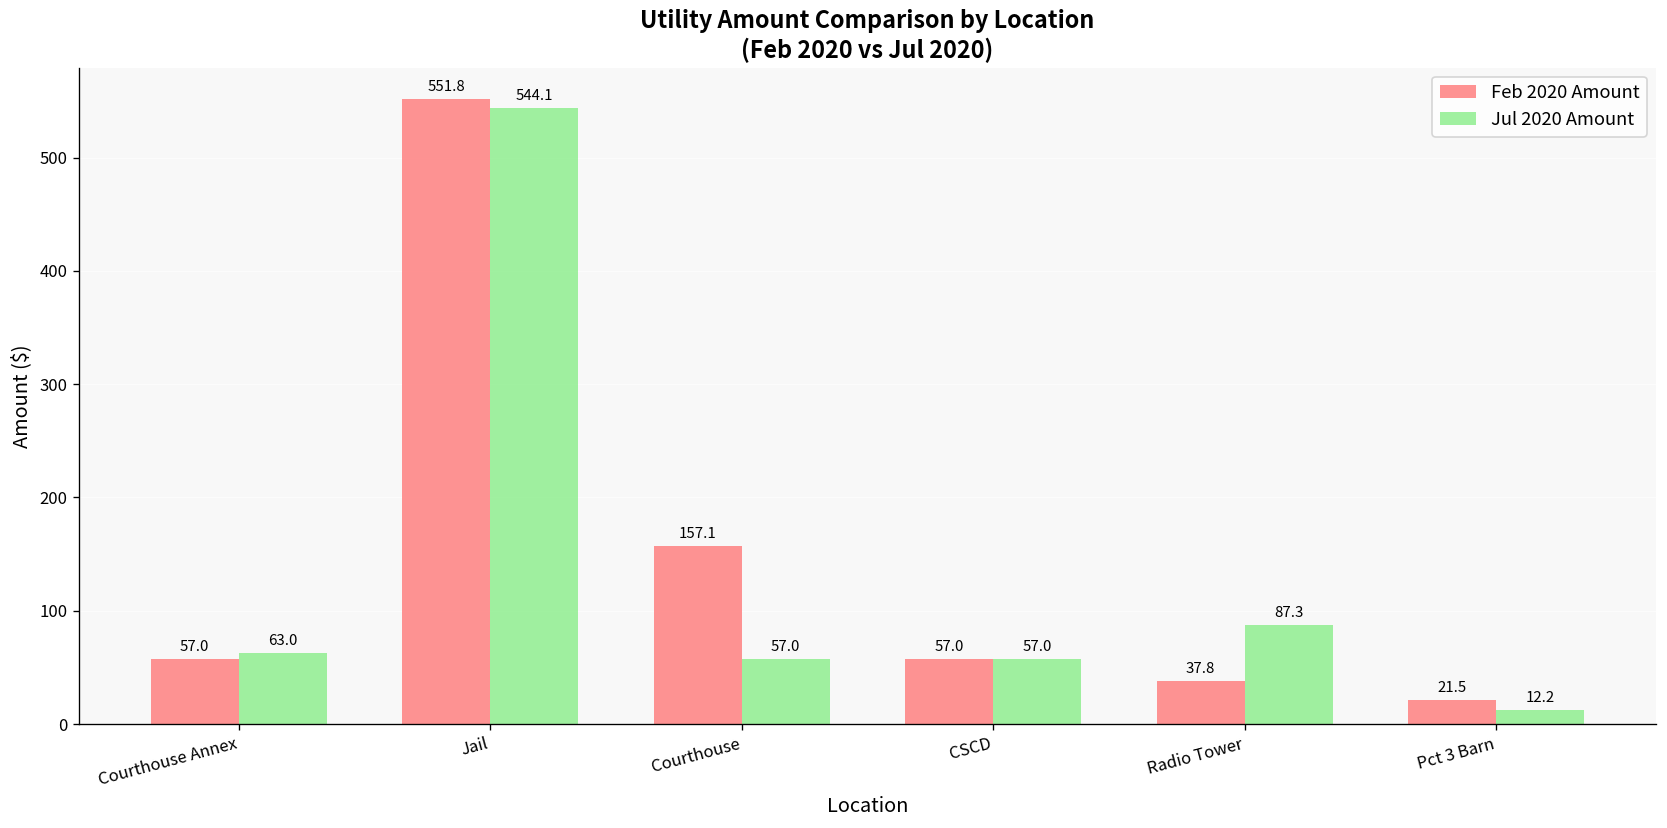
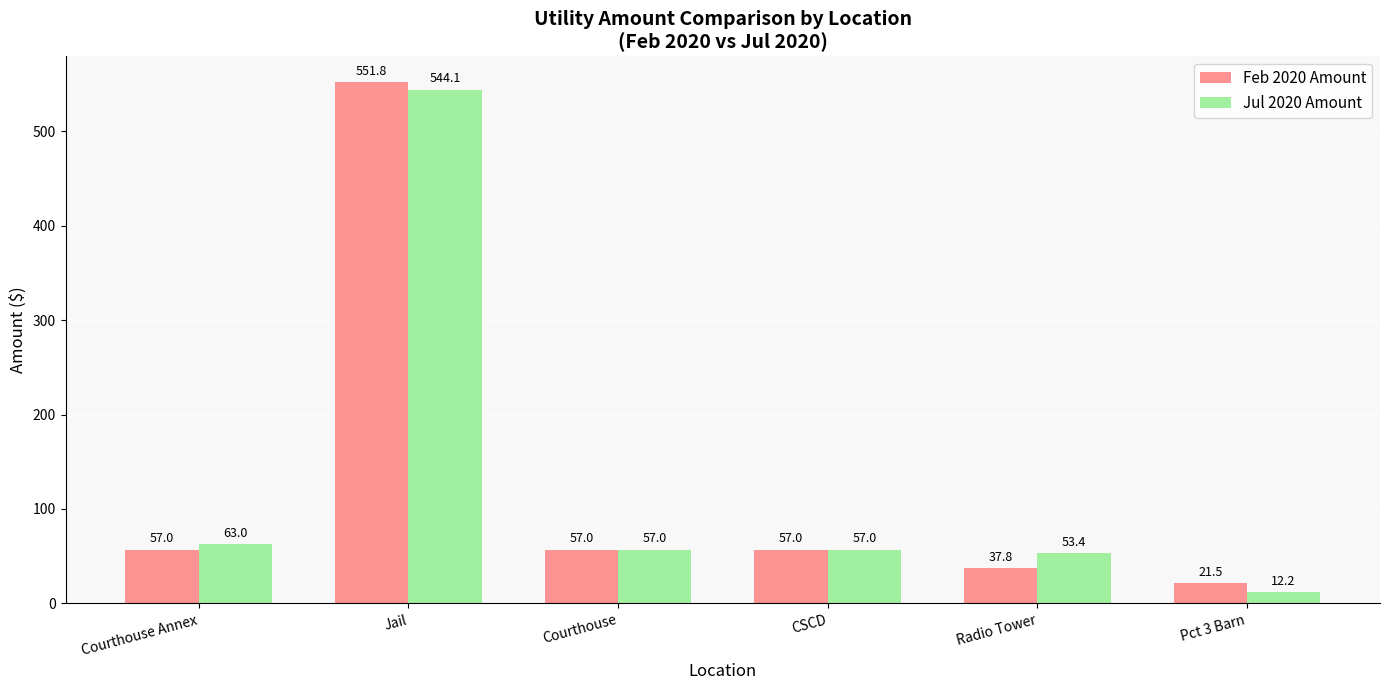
  {
    "Feb 2020 Amount": {
      "Courthouse Annex": 57.0,
      "Jail": 551.8,
-     "Courthouse": 157.1,
+     "Courthouse": 57.0,
      "CSCD": 57.0,
      "Radio Tower": 37.8,
      "Pct 3 Barn": 21.5
    },
    "Jul 2020 Amount": {
      "Courthouse Annex": 63.0,
      "Jail": 544.1,
      "Courthouse": 57.0,
      "CSCD": 57.0,
-     "Radio Tower": 87.3,
+     "Radio Tower": 53.4,
      "Pct 3 Barn": 12.2
    }
  }
